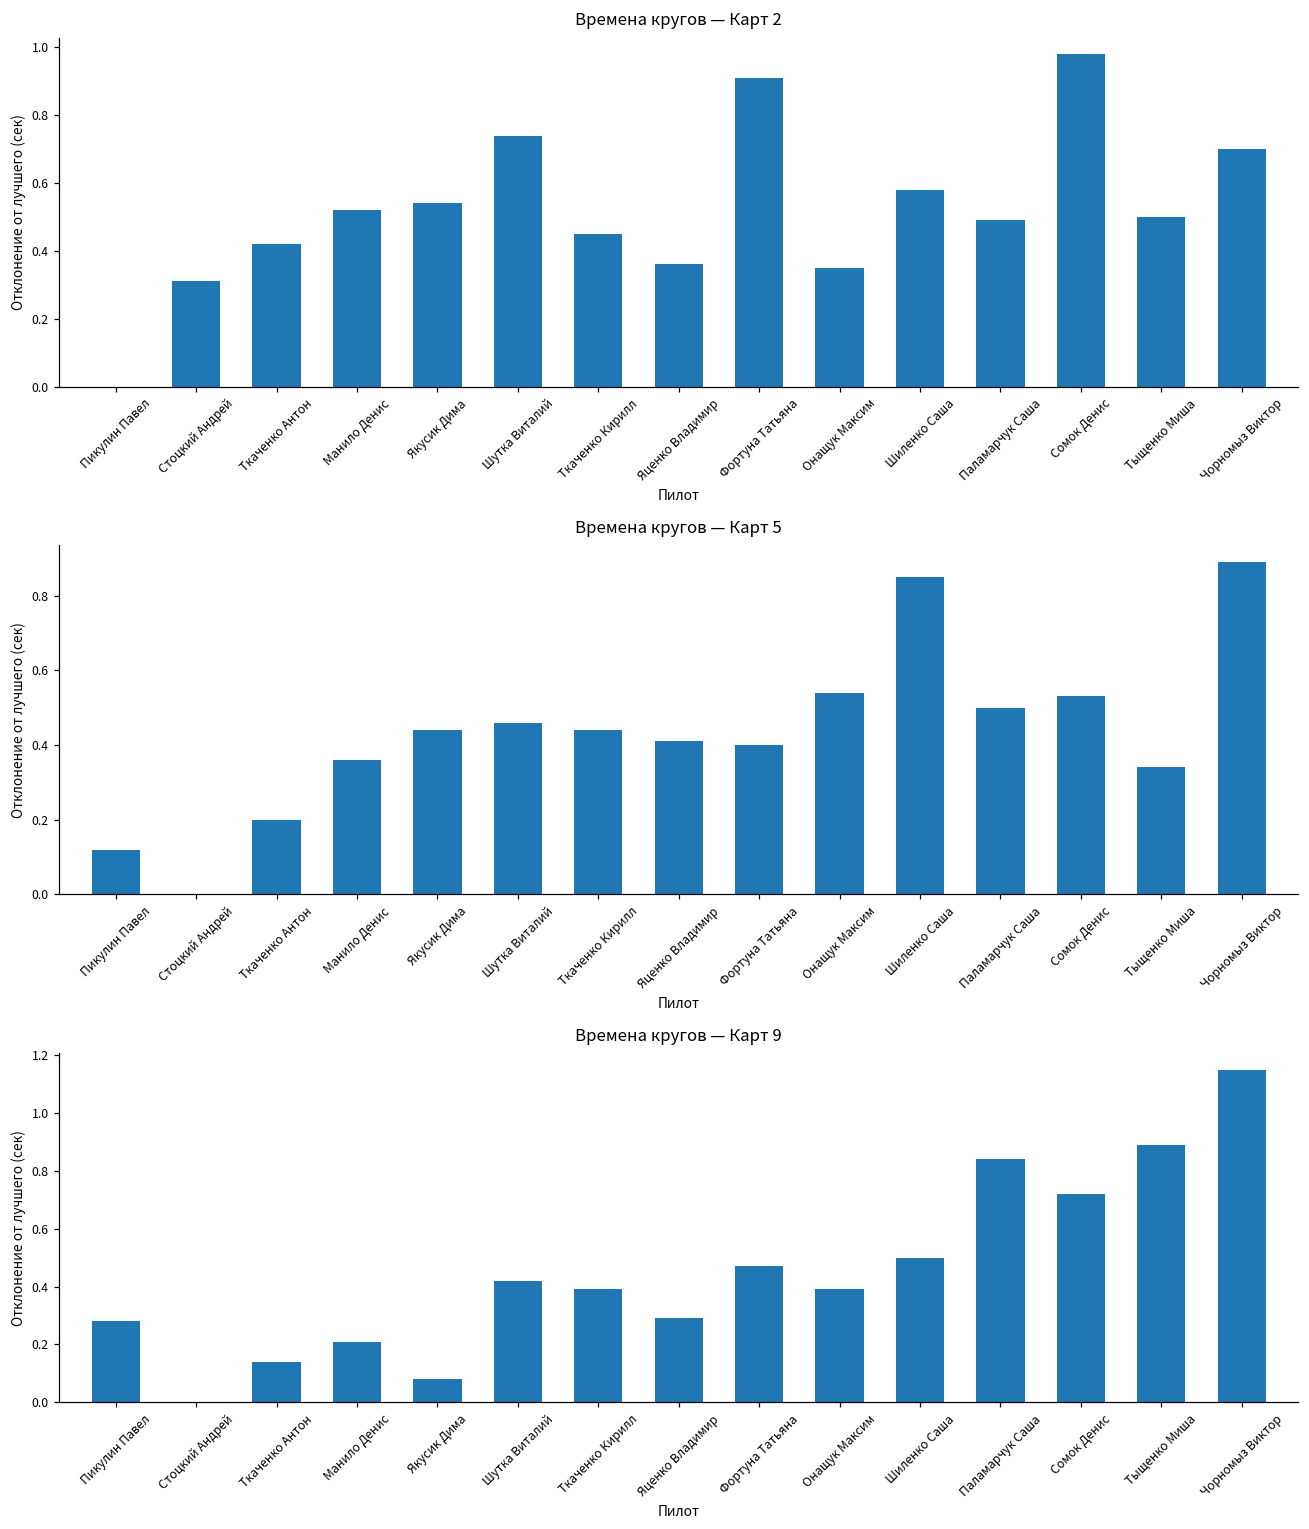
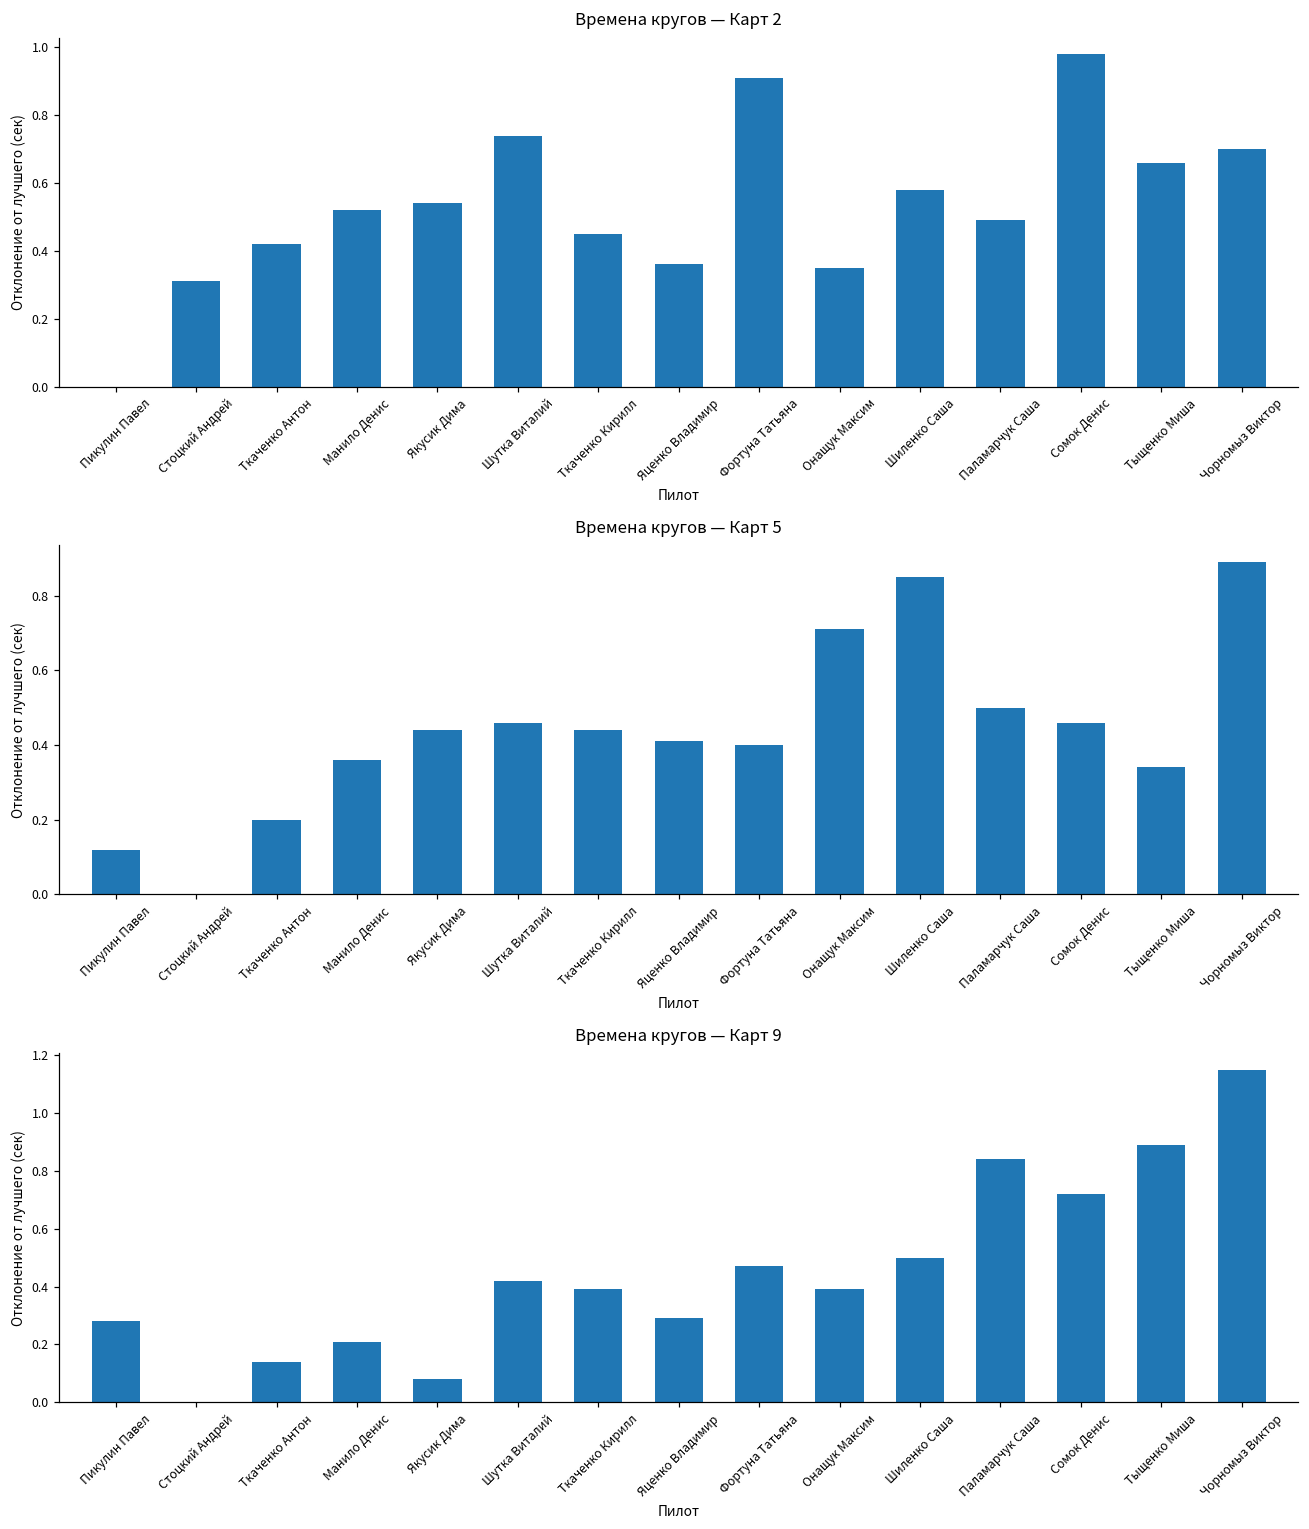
  {
    "Времена кругов — Карт 2": {
      "Пикулин Павел": 0.00,
      "Стоцкий Андрей": 0.31,
      "Ткаченко Антон": 0.42,
      "Манило Денис": 0.52,
      "Якусик Дима": 0.54,
      "Шутка Виталий": 0.74,
      "Ткаченко Кирилл": 0.45,
      "Яценко Владимир": 0.36,
      "Фортуна Татьяна": 0.91,
      "Онащук Максим": 0.35,
      "Шиленко Саша": 0.58,
      "Паламарчук Саша": 0.49,
      "Сомок Денис": 0.98,
-     "Тыщенко Миша": 0.50,
+     "Тыщенко Миша": 0.66,
      "Чорномыз Виктор": 0.70
    },
    "Времена кругов — Карт 5": {
      "Пикулин Павел": 0.12,
      "Стоцкий Андрей": 0.00,
      "Ткаченко Антон": 0.20,
      "Манило Денис": 0.36,
      "Якусик Дима": 0.44,
      "Шутка Виталий": 0.46,
      "Ткаченко Кирилл": 0.44,
      "Яценко Владимир": 0.41,
      "Фортуна Татьяна": 0.40,
-     "Онащук Максим": 0.54,
+     "Онащук Максим": 0.71,
      "Шиленко Саша": 0.85,
      "Паламарчук Саша": 0.50,
-     "Сомок Денис": 0.53,
+     "Сомок Денис": 0.46,
      "Тыщенко Миша": 0.34,
      "Чорномыз Виктор": 0.89
    },
    "Времена кругов — Карт 9": {
      "Пикулин Павел": 0.28,
      "Стоцкий Андрей": 0.00,
      "Ткаченко Антон": 0.14,
      "Манило Денис": 0.21,
      "Якусик Дима": 0.08,
      "Шутка Виталий": 0.42,
      "Ткаченко Кирилл": 0.39,
      "Яценко Владимир": 0.29,
      "Фортуна Татьяна": 0.47,
      "Онащук Максим": 0.39,
      "Шиленко Саша": 0.50,
      "Паламарчук Саша": 0.84,
      "Сомок Денис": 0.72,
      "Тыщенко Миша": 0.89,
      "Чорномыз Виктор": 1.15
    }
  }
